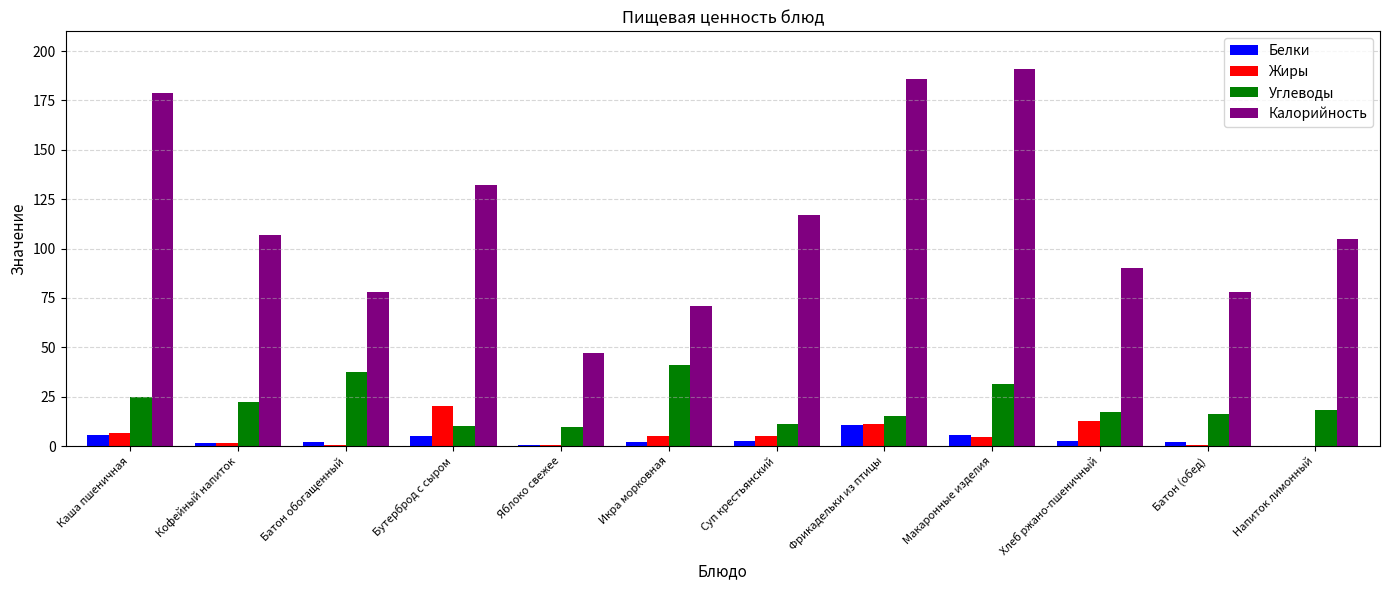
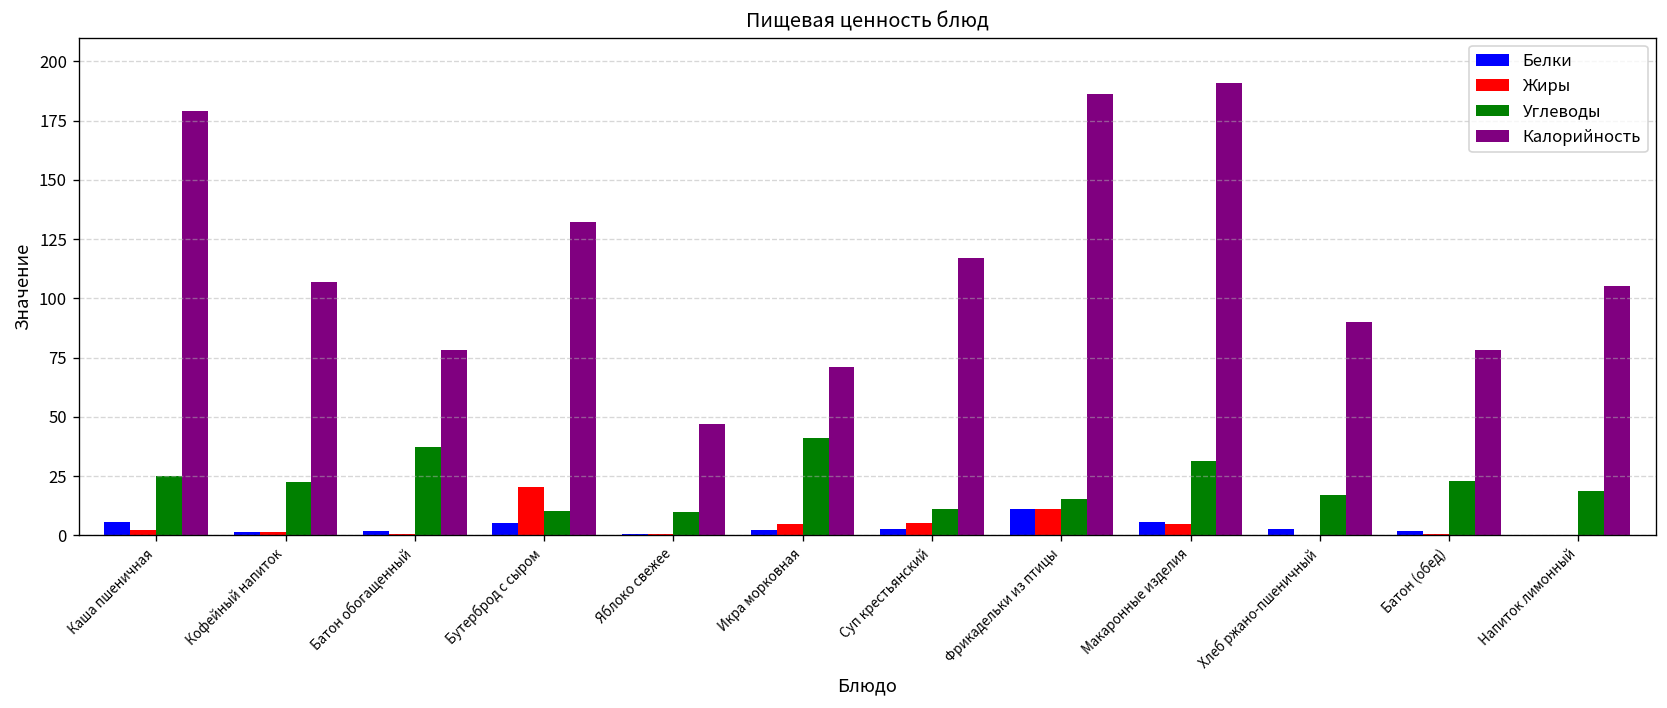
  {
    "Белки": {
      "Каша пшеничная": 6,
      "Кофейный напиток": 2,
      "Батон обогащенный": 2,
      "Бутерброд с сыром": 5,
      "Икра морковная": 2,
      "Суп крестьянский": 3,
      "Фрикадельки из птицы": 11,
      "Макаронные изделия": 6,
      "Хлеб ржано-пшеничный": 3,
      "Батон (обед)": 2
    },
    "Жиры": {
-     "Каша пшеничная": 6,
+     "Каша пшеничная": 2,
      "Кофейный напиток": 1,
      "Бутерброд с сыром": 20,
      "Икра морковная": 5,
      "Суп крестьянский": 5,
      "Фрикадельки из птицы": 11,
      "Макаронные изделия": 5,
-     "Хлеб ржано-пшеничный": 13,
+     "Хлеб ржано-пшеничный": 0,
      "Напиток лимонный": 0
    },
    "Углеводы": {
      "Каша пшеничная": 25,
      "Кофейный напиток": 22,
      "Батон обогащенный": 37,
      "Бутерброд с сыром": 10,
      "Яблоко свежее": 10,
      "Икра морковная": 41,
      "Суп крестьянский": 11,
      "Фрикадельки из птицы": 15,
      "Макаронные изделия": 31,
      "Хлеб ржано-пшеничный": 17,
-     "Батон (обед)": 16,
+     "Батон (обед)": 23,
      "Напиток лимонный": 19
    },
    "Калорийность": {
      "Каша пшеничная": 179,
      "Кофейный напиток": 107,
      "Батон обогащенный": 78,
      "Бутерброд с сыром": 132,
      "Яблоко свежее": 47,
      "Икра морковная": 71,
      "Суп крестьянский": 117,
      "Фрикадельки из птицы": 186,
      "Макаронные изделия": 191,
      "Хлеб ржано-пшеничный": 90,
      "Батон (обед)": 78,
      "Напиток лимонный": 105
    }
  }
